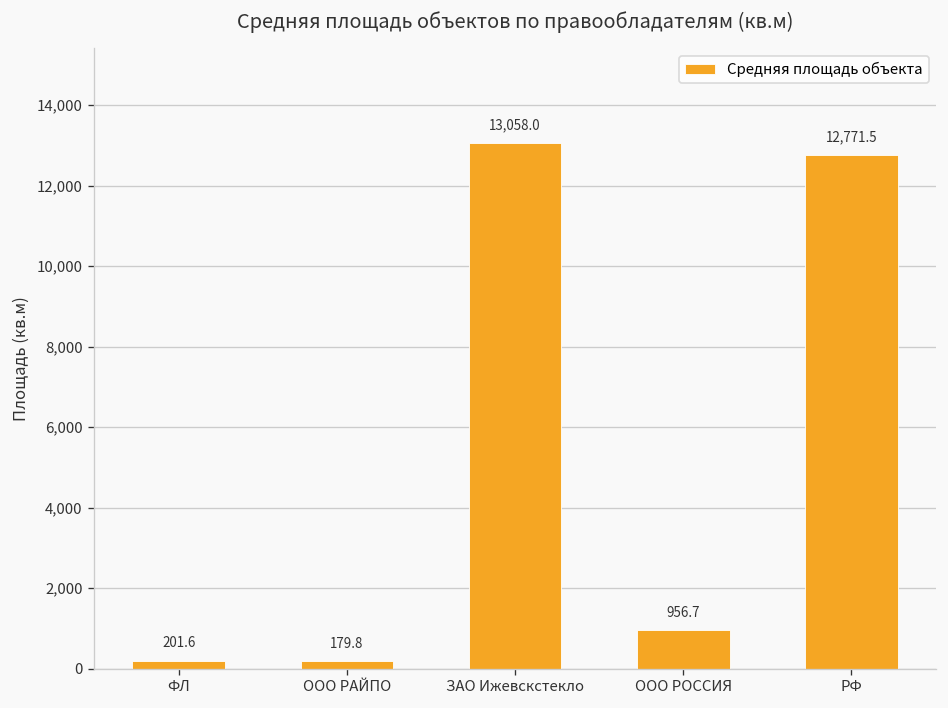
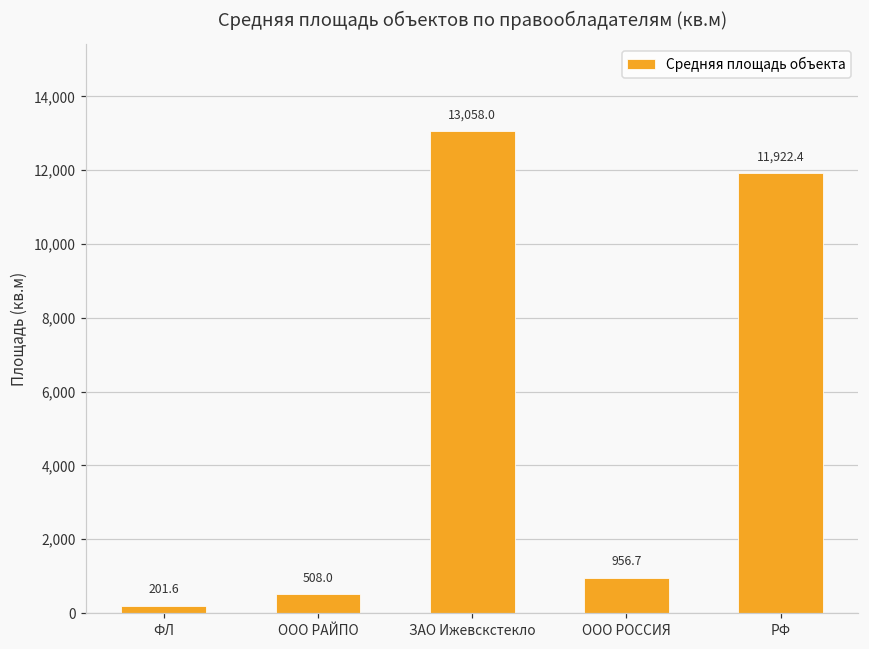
  {
    "ФЛ": "201.6",
-   "ООО РАЙПО": "179.8",
+   "ООО РАЙПО": "508.0",
    "ЗАО Ижевскстекло": "13,058.0",
    "ООО РОССИЯ": "956.7",
-   "РФ": "12,771.5"
+   "РФ": "11,922.4"
  }
